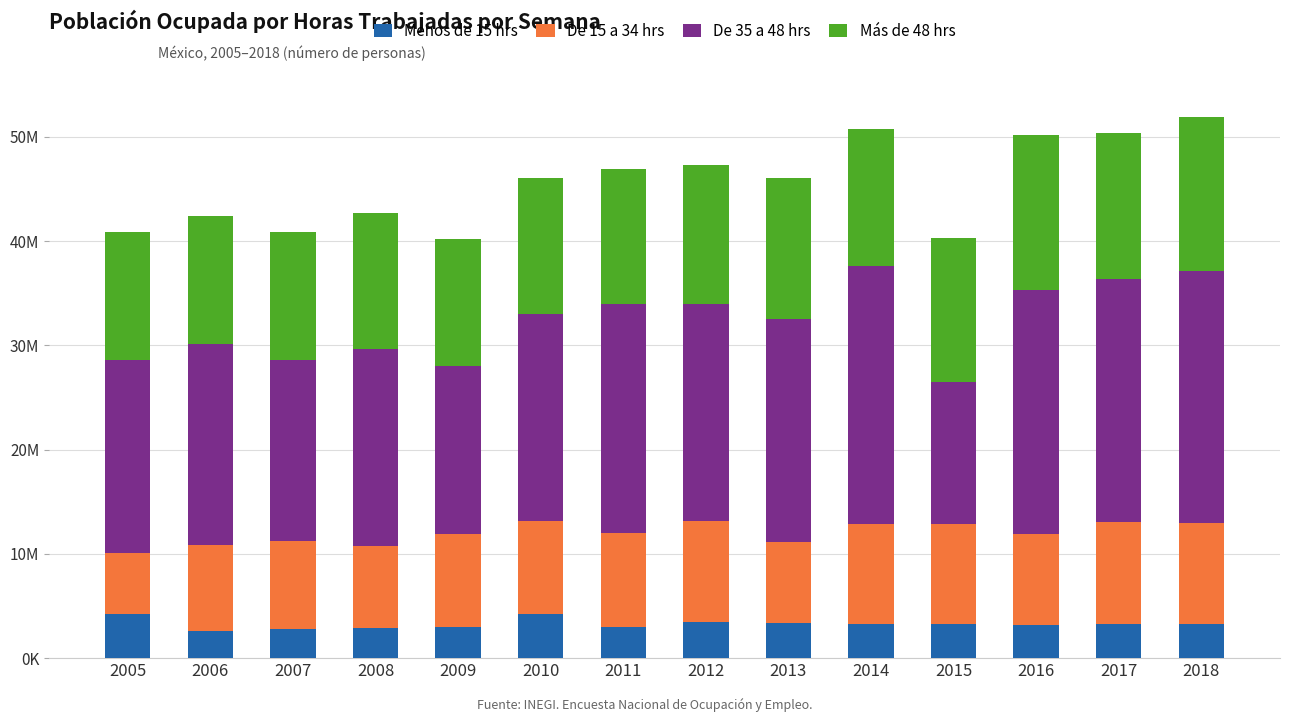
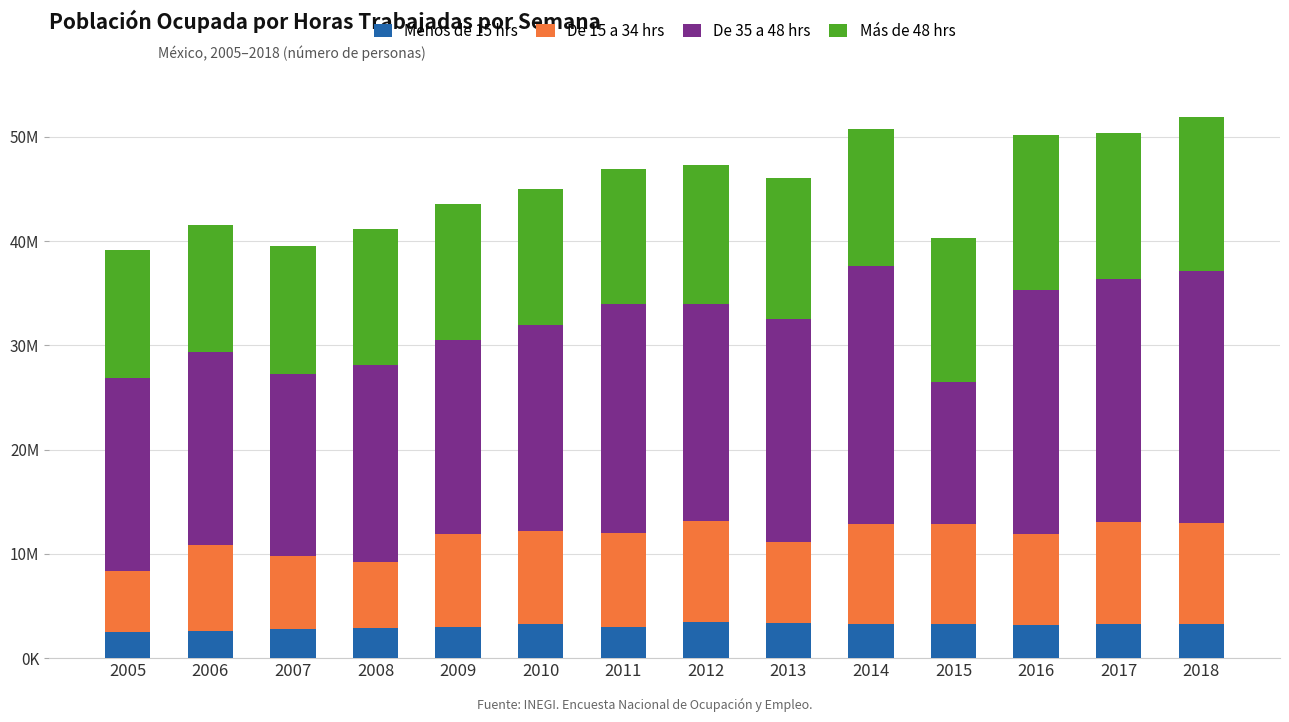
  {
    "Menos de 15 hrs": {
-     "2005": 4300000,
+     "2005": 2500000,
      "2006": 2600000,
      "2007": 2800000,
      "2008": 2900000,
      "2009": 3000000,
-     "2010": 4300000,
+     "2010": 3200000,
      "2011": 3000000,
      "2012": 3500000,
      "2013": 3400000,
      "2014": 3300000,
      "2015": 3300000,
      "2016": 3200000,
      "2017": 3200000,
      "2018": 3300000
    },
    "De 15 a 34 hrs": {
      "2005": 5800000,
      "2006": 8300000,
-     "2007": 8400000,
-     "2008": 7900000,
+     "2007": 7000000,
+     "2008": 6300000,
      "2009": 8900000,
      "2010": 8900000,
      "2011": 9000000,
      "2012": 9600000,
      "2013": 7700000,
      "2014": 9500000,
      "2015": 9500000,
      "2016": 8700000,
      "2017": 9800000,
      "2018": 9600000
    },
    "De 35 a 48 hrs": {
      "2005": 18500000,
-     "2006": 19300000,
+     "2006": 18400000,
      "2007": 17400000,
      "2008": 18900000,
-     "2009": 16100000,
+     "2009": 18700000,
      "2010": 19800000,
      "2011": 22000000,
      "2012": 20800000,
      "2013": 21400000,
      "2014": 24700000,
      "2015": 13700000,
      "2016": 23400000,
      "2017": 23300000,
      "2018": 24200000
    },
    "Más de 48 hrs": {
      "2005": 12300000,
      "2006": 12200000,
      "2007": 12300000,
      "2008": 13000000,
-     "2009": 12200000,
+     "2009": 13000000,
      "2010": 13000000,
      "2011": 13000000,
      "2012": 13400000,
      "2013": 13600000,
      "2014": 13200000,
      "2015": 13800000,
      "2016": 14800000,
      "2017": 14100000,
      "2018": 14800000
    }
  }
